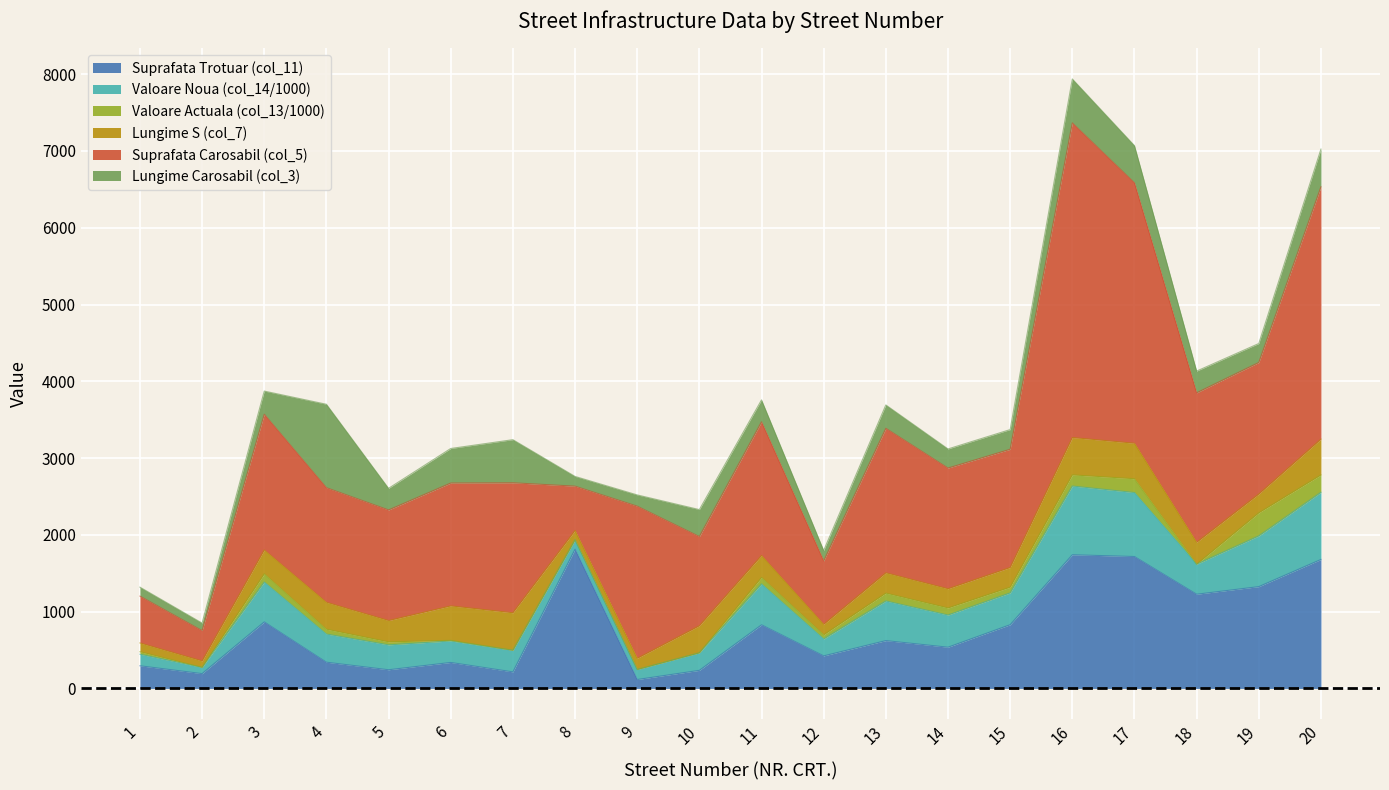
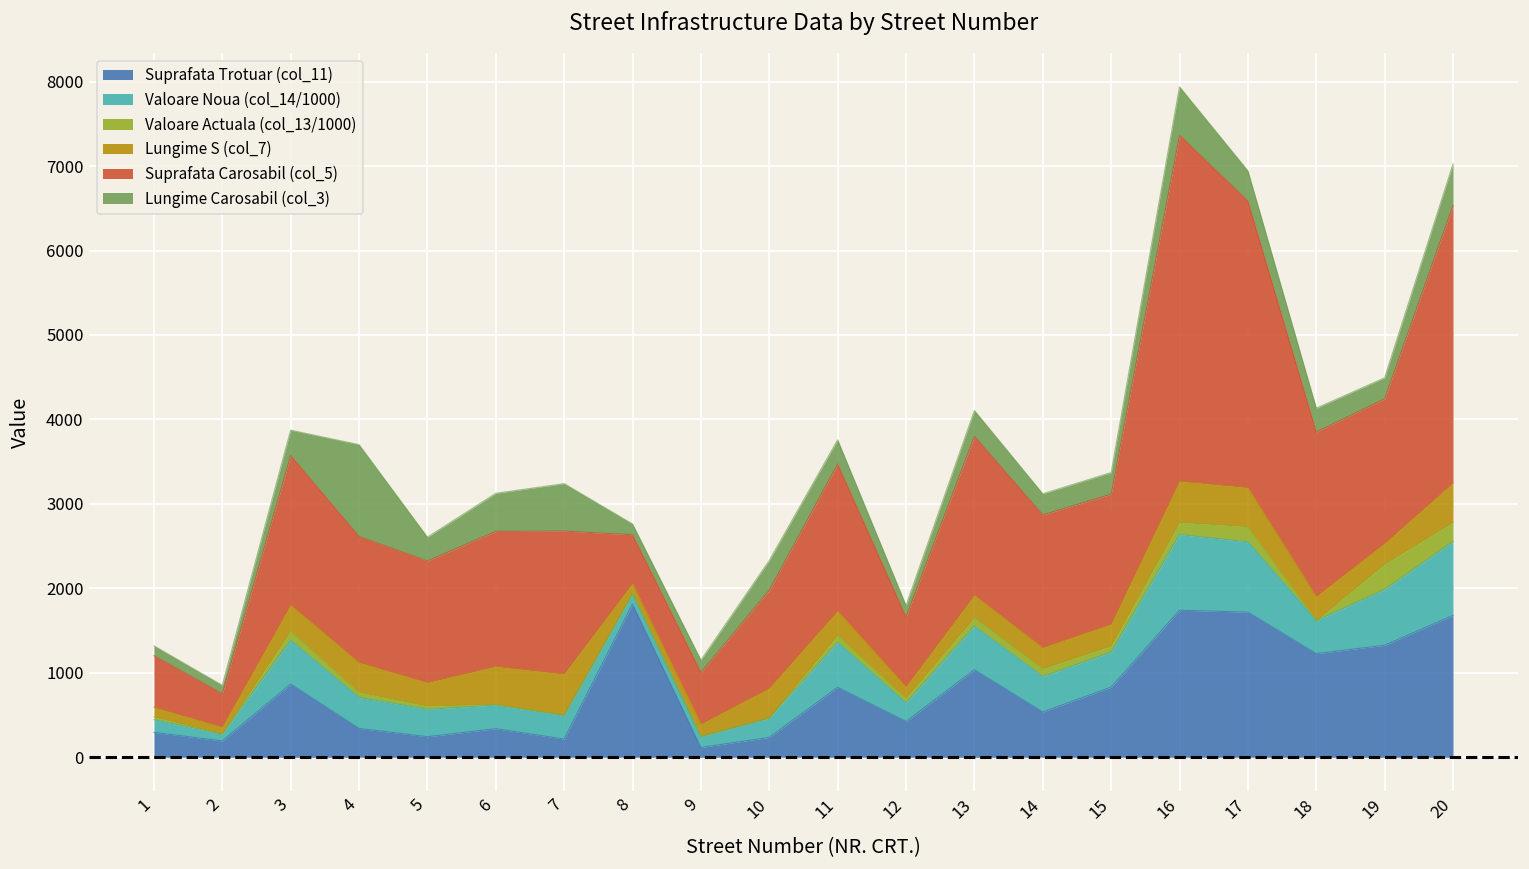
  {
    "Suprafata Trotuar (col_11)": {
      "1": 300,
      "2": 200,
      "3": 900,
      "4": 300,
      "5": 200,
      "6": 300,
      "7": 200,
      "8": 1800,
      "9": 100,
      "10": 200,
      "11": 800,
      "12": 400,
-     "13": 600,
+     "13": 1000,
      "14": 500,
      "15": 800,
      "16": 1700,
      "17": 1700,
      "18": 1200,
      "19": 1300,
      "20": 1700
    },
    "Valoare Noua (col_14/1000)": {
      "1": 200,
      "3": 500,
      "4": 400,
      "5": 300,
      "11": 500,
      "12": 200,
      "13": 500,
      "14": 400,
      "15": 400,
      "16": 900,
      "17": 800,
      "19": 700,
      "20": 900
    },
    "Suprafata Carosabil (col_5)": {
      "1": 600,
      "2": 400,
      "3": 1800,
      "4": 1500,
      "5": 1400,
      "6": 1600,
      "7": 1700,
      "8": 600,
-     "9": 2000,
+     "9": 600,
      "10": 1200,
      "11": 1700,
      "12": 800,
      "13": 1900,
      "14": 1600,
      "15": 1500,
      "16": 4100,
      "17": 3400,
      "18": 1900,
      "19": 1700,
      "20": 3300
    },
    "Lungime Carosabil (col_3)": {
      "1": 100,
      "2": 100,
      "3": 300,
      "4": 1100,
      "5": 300,
      "6": 400,
      "7": 600,
      "8": 100,
      "9": 100,
      "10": 400,
      "11": 300,
      "12": 100,
      "13": 300,
      "14": 200,
      "15": 300,
      "16": 600,
-     "17": 500,
+     "17": 400,
      "18": 300,
      "19": 200,
      "20": 500
    }
  }
